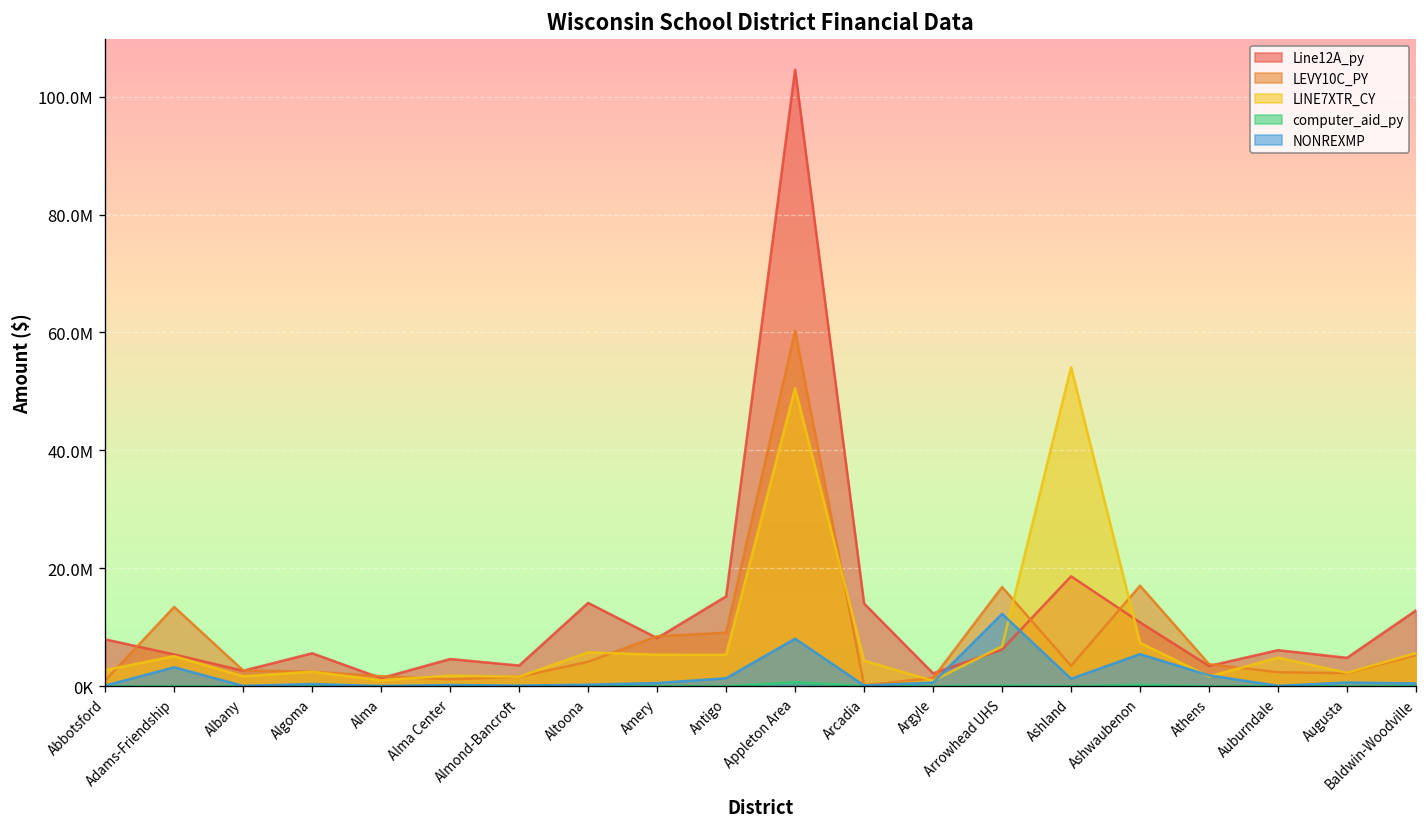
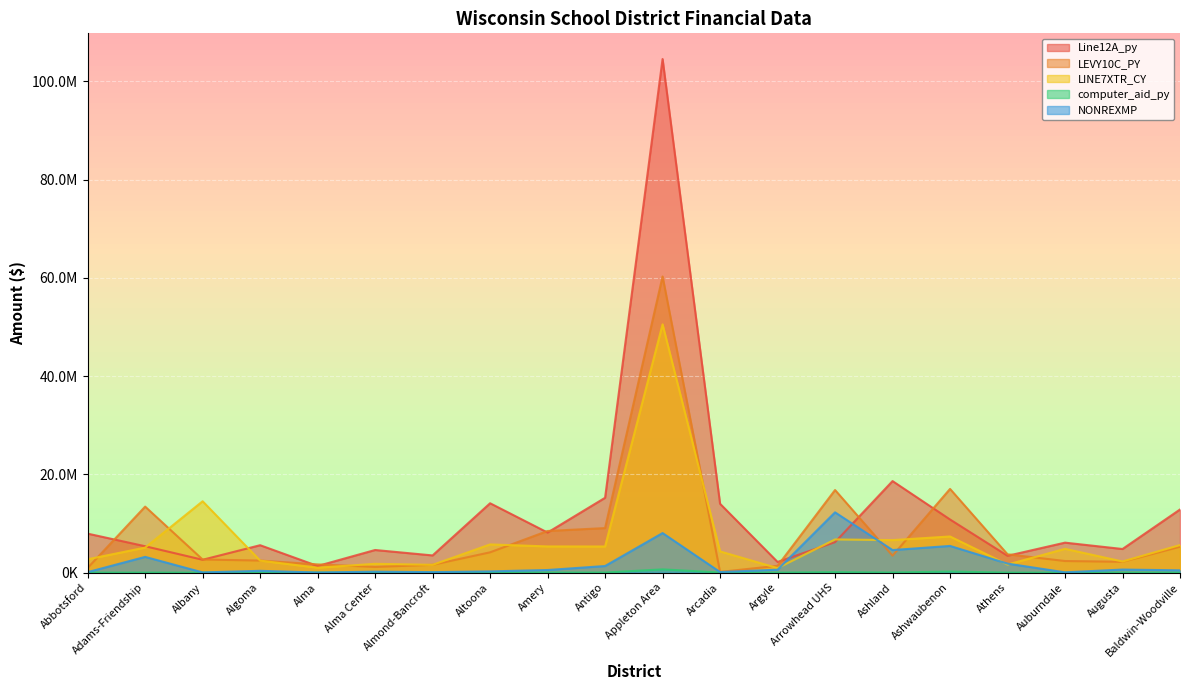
  {
    "LINE7XTR_CY": {
      "Abbotsford": 3000000,
-     "Albany": 2000000,
+     "Albany": 15000000,
      "Alma Center": 2000000,
      "Altoona": 6000000,
      "Amery": 5000000,
      "Antigo": 5000000,
      "Appleton Area": 51000000,
      "Arcadia": 4000000,
      "Arrowhead UHS": 7000000,
-     "Ashland": 54000000,
+     "Ashland": 7000000,
      "Ashwaubenon": 7000000,
      "Auburndale": 5000000
    },
    "computer_aid_py": {
      "Adams-Friendship": 0,
      "Amery": 0,
      "Antigo": 0,
      "Appleton Area": 1000000,
      "Argyle": 0,
      "Arrowhead UHS": 0,
      "Ashland": 0,
      "Ashwaubenon": 0,
      "Athens": 0,
      "Augusta": 0
    },
    "NONREXMP": {
      "Adams-Friendship": 3000000,
      "Amery": 1000000,
      "Antigo": 1000000,
      "Appleton Area": 8000000,
      "Arrowhead UHS": 12000000,
-     "Ashland": 1000000,
+     "Ashland": 5000000,
      "Ashwaubenon": 5000000,
      "Augusta": 1000000
    }
  }
